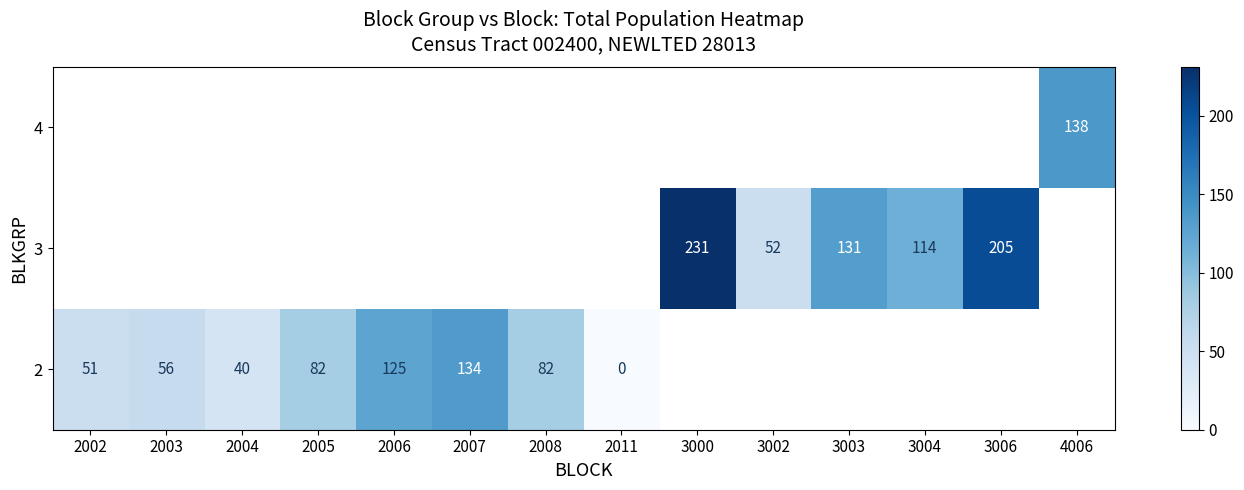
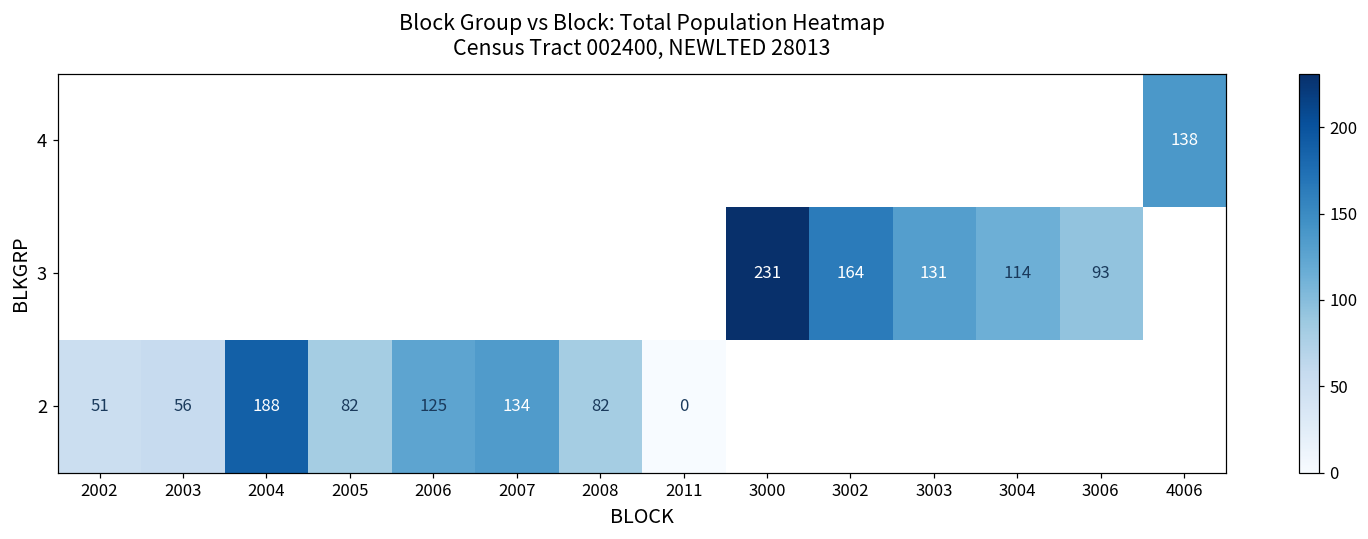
  {
    "4": {
      "4006": 138
    },
    "3": {
      "3000": 231,
-     "3002": 52,
+     "3002": 164,
      "3003": 131,
      "3004": 114,
-     "3006": 205
+     "3006": 93
    },
    "2": {
      "2002": 51,
      "2003": 56,
-     "2004": 40,
+     "2004": 188,
      "2005": 82,
      "2006": 125,
      "2007": 134,
      "2008": 82,
      "2011": 0
    }
  }
